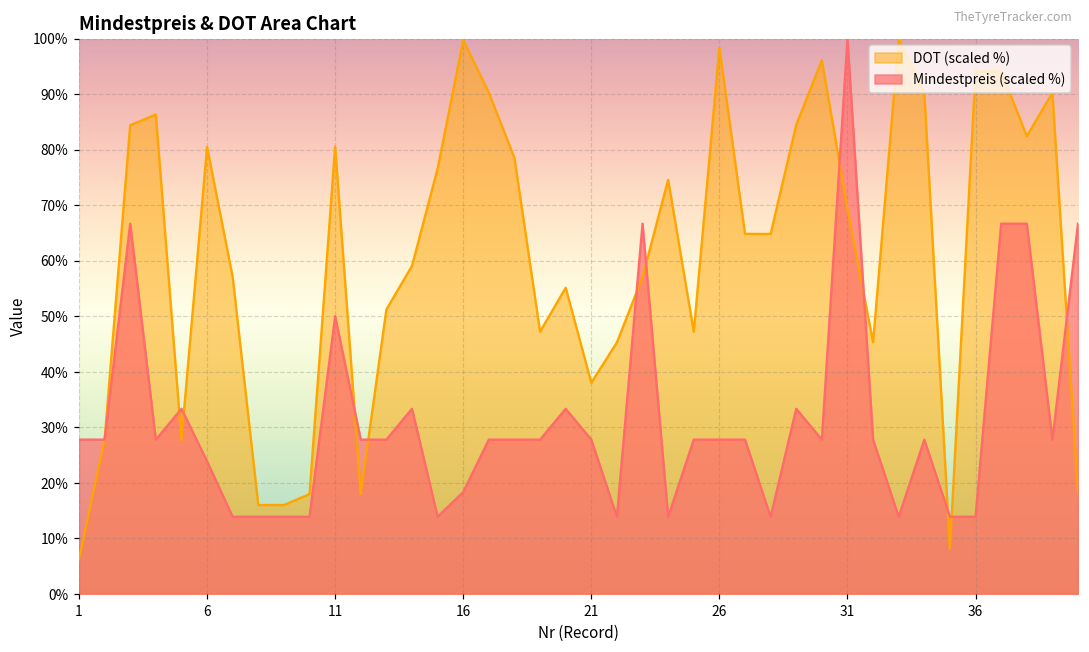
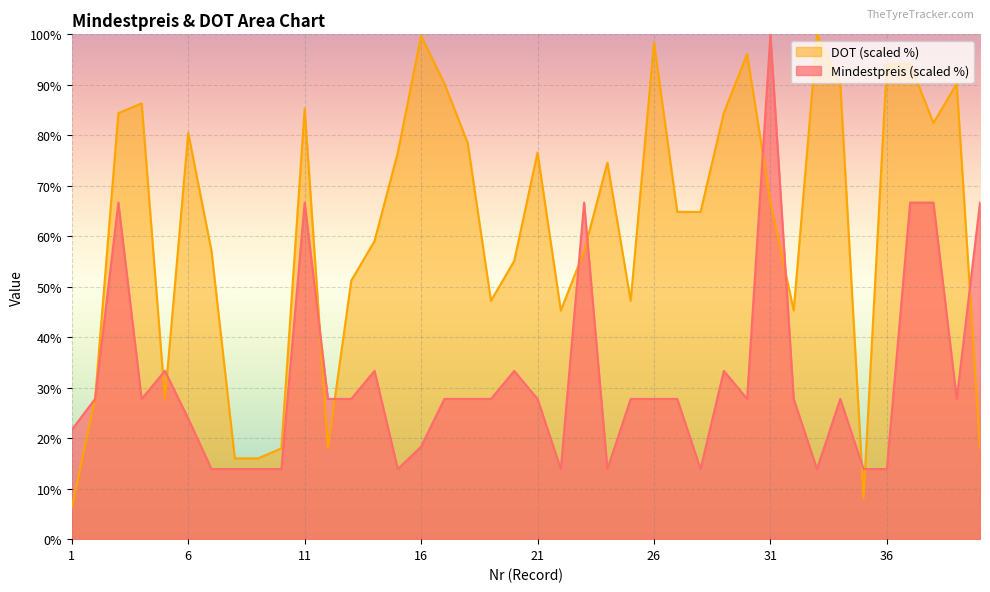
  {
    "DOT (scaled %)": {
      "1": "6%",
      "6": "80%",
-     "11": "81%",
+     "11": "85%",
      "16": "100%",
-     "21": "38%",
+     "21": "77%",
      "26": "98%",
-     "31": "69%"
+     "31": "67%"
    },
    "Mindestpreis (scaled %)": {
-     "1": "28%",
+     "1": "22%",
      "6": "24%",
-     "11": "50%",
+     "11": "67%",
      "16": "18%",
      "21": "28%",
      "26": "28%",
      "31": "100%",
      "36": "14%"
    }
  }
